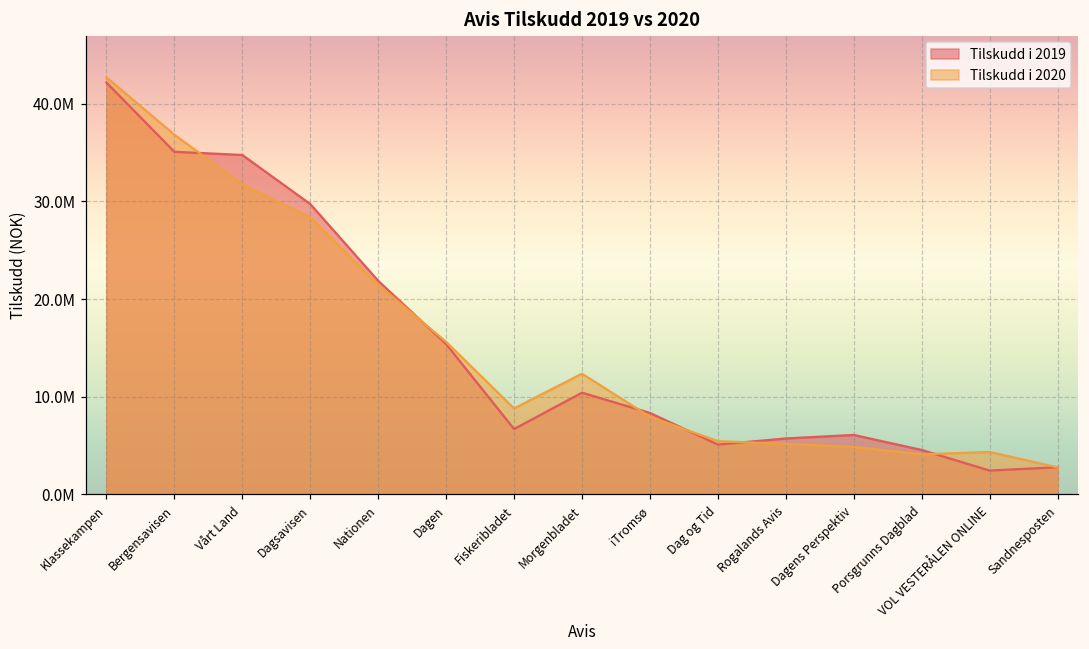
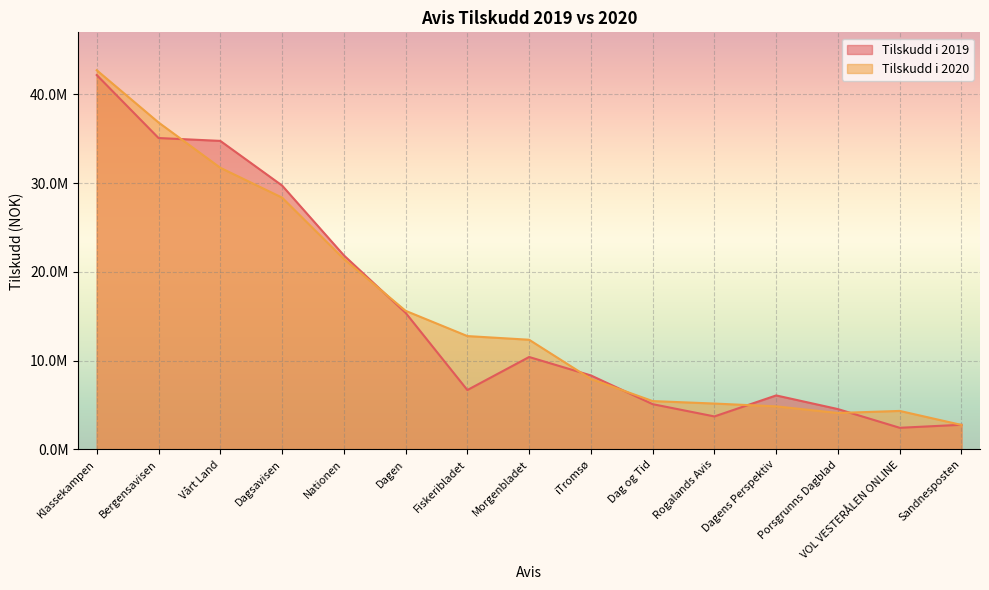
  {
    "Tilskudd i 2019": {
      "Klassekampen": 42000000,
      "Bergensavisen": 35000000,
      "Vårt Land": 35000000,
      "Dagsavisen": 30000000,
      "Nationen": 22000000,
      "Fiskeribladet": 7000000,
      "Morgenbladet": 10000000,
      "iTromsø": 8000000,
      "Dag og Tid": 5000000,
-     "Rogalands Avis": 6000000,
+     "Rogalands Avis": 4000000,
      "Dagens Perspektiv": 6000000,
      "Porsgrunns Dagblad": 5000000,
      "VOL VESTERÅLEN ONLINE": 2000000
    },
    "Tilskudd i 2020": {
      "Klassekampen": 43000000,
      "Bergensavisen": 37000000,
      "Vårt Land": 32000000,
      "Dagsavisen": 28000000,
      "Nationen": 21000000,
-     "Fiskeribladet": 9000000,
+     "Fiskeribladet": 13000000,
      "Morgenbladet": 12000000,
      "iTromsø": 8000000,
      "Dag og Tid": 5000000,
      "Rogalands Avis": 5000000,
      "Dagens Perspektiv": 5000000,
      "Porsgrunns Dagblad": 4000000,
      "VOL VESTERÅLEN ONLINE": 4000000
    }
  }
